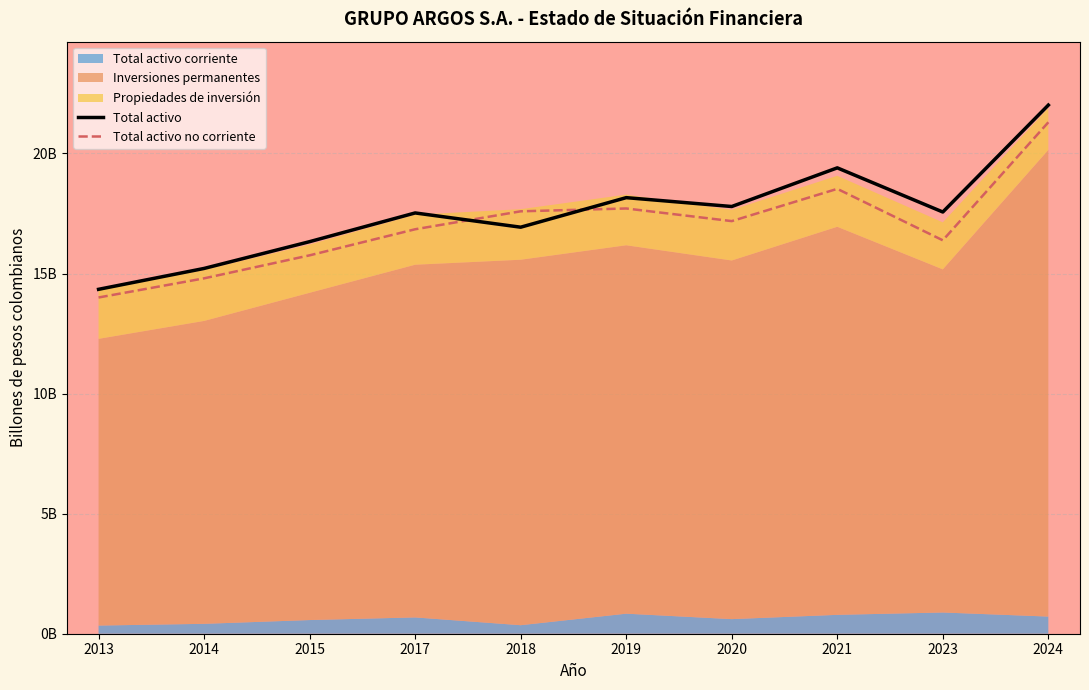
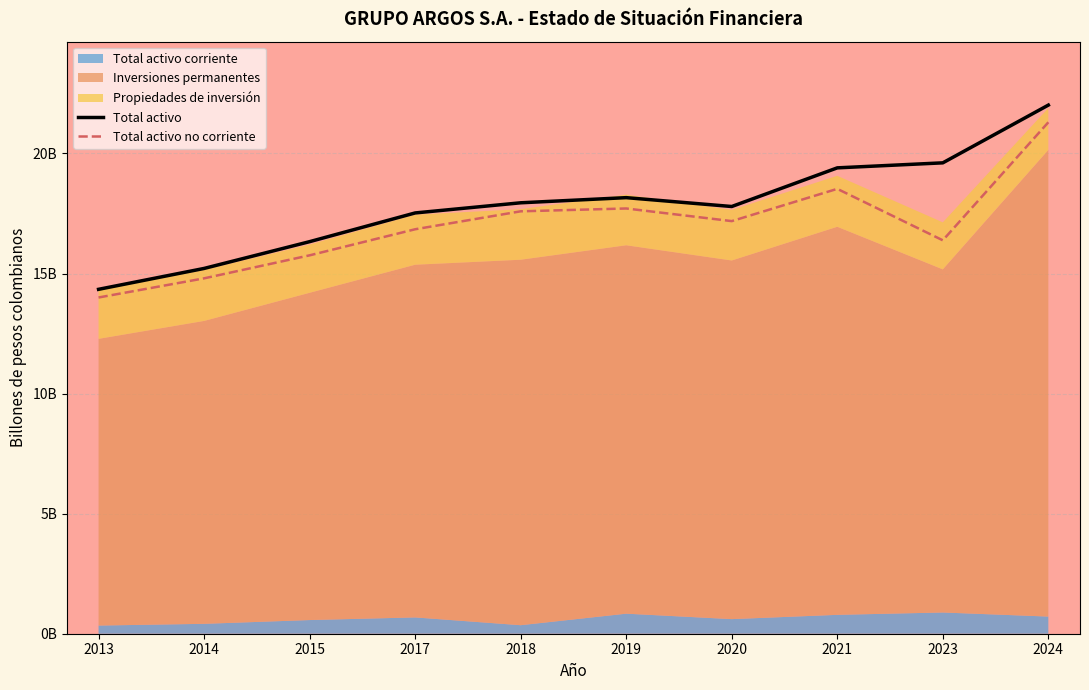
  {
    "Total activo corriente": {
      "2013": 300000000,
      "2014": 400000000,
      "2015": 600000000,
      "2017": 700000000,
      "2018": 400000000,
      "2019": 800000000,
      "2020": 600000000,
      "2021": 800000000,
      "2023": 900000000,
      "2024": 700000000
    },
    "Total activo": {
      "2015": 16300000000,
-     "2018": 16900000000,
+     "2018": 17900000000,
      "2019": 18200000000,
      "2020": 17800000000,
      "2021": 19400000000,
-     "2023": 17600000000,
+     "2023": 19600000000,
      "2024": 22000000000
    }
  }
